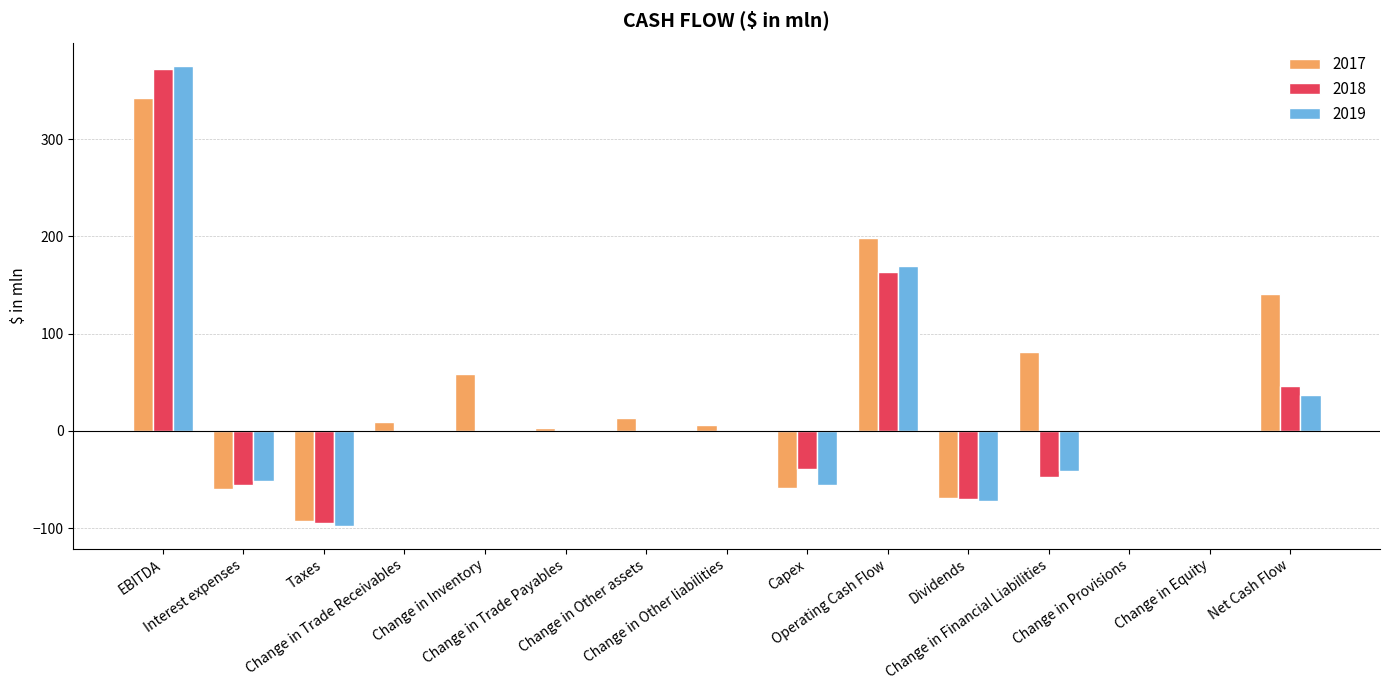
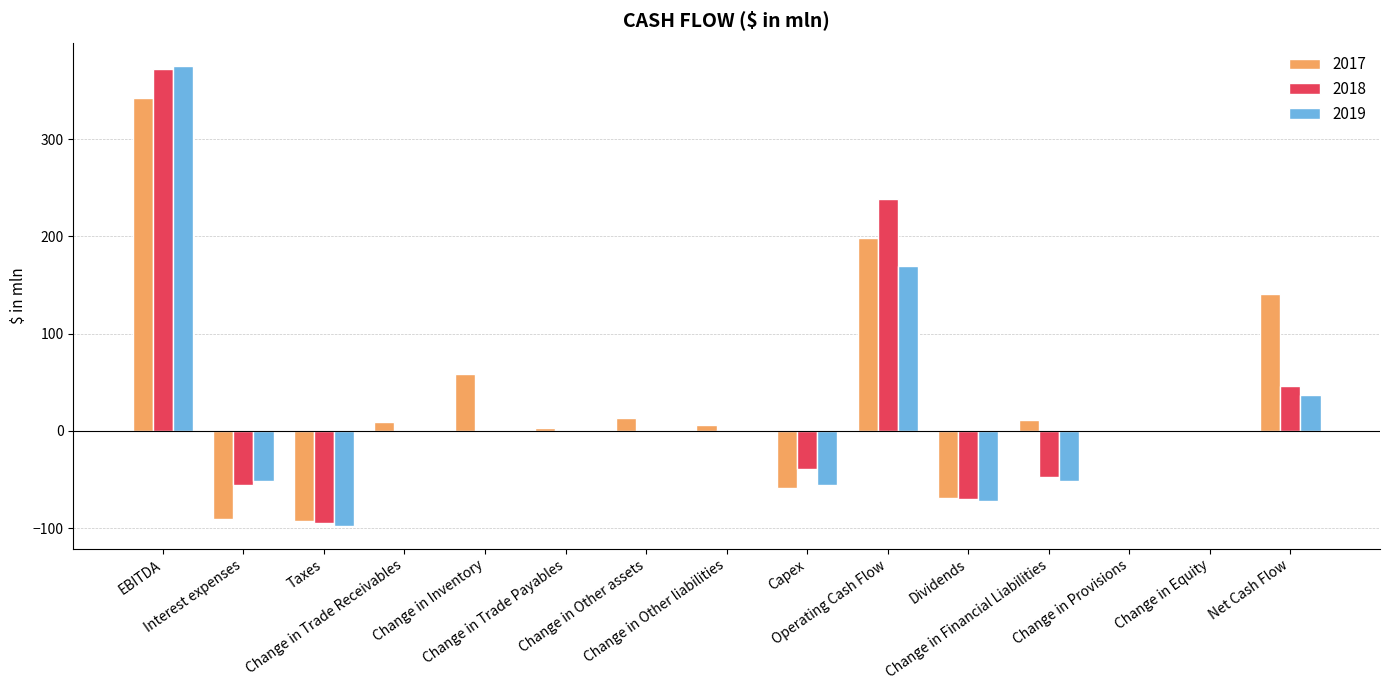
  {
    "2017": {
      "EBITDA": 340,
-     "Interest expenses": -60,
+     "Interest expenses": -90,
      "Taxes": -90,
      "Change in Trade Receivables": 10,
      "Change in Inventory": 60,
      "Change in Trade Payables": 0,
      "Change in Other assets": 10,
      "Change in Other liabilities": 10,
      "Capex": -60,
      "Operating Cash Flow": 200,
      "Dividends": -70,
-     "Change in Financial Liabilities": 80,
+     "Change in Financial Liabilities": 10,
      "Change in Provisions": 0,
      "Change in Equity": 0,
      "Net Cash Flow": 140
    },
    "2018": {
      "EBITDA": 370,
      "Interest expenses": -60,
      "Taxes": -90,
      "Capex": -40,
-     "Operating Cash Flow": 160,
+     "Operating Cash Flow": 240,
      "Dividends": -70,
      "Change in Financial Liabilities": -50,
      "Change in Provisions": 0,
      "Change in Equity": 0,
      "Net Cash Flow": 50
    },
    "2019": {
      "EBITDA": 380,
      "Interest expenses": -50,
      "Taxes": -100,
      "Capex": -60,
      "Operating Cash Flow": 170,
      "Dividends": -70,
-     "Change in Financial Liabilities": -40,
+     "Change in Financial Liabilities": -50,
      "Change in Provisions": 0,
      "Change in Equity": 0,
      "Net Cash Flow": 40
    }
  }
